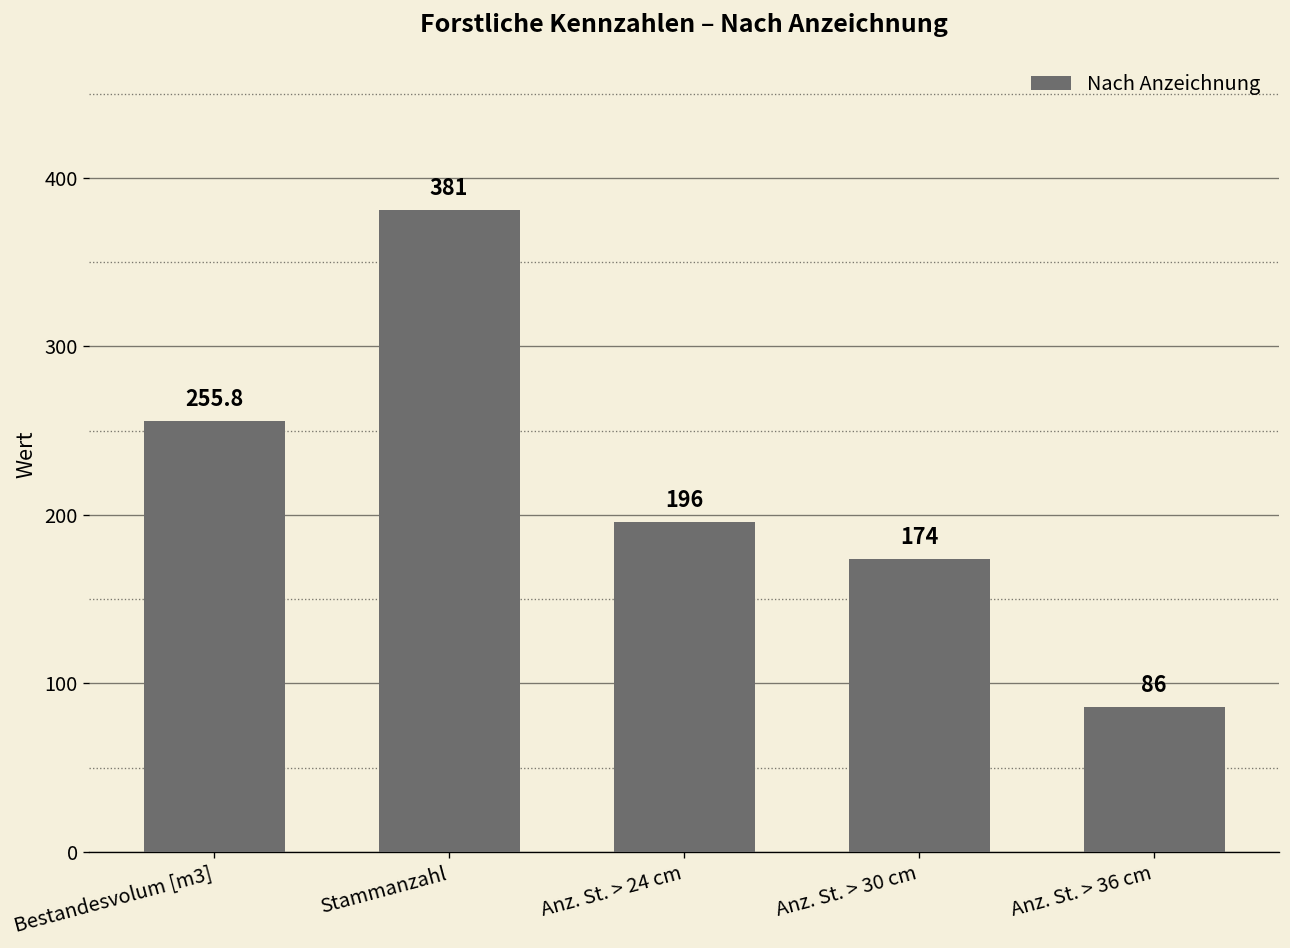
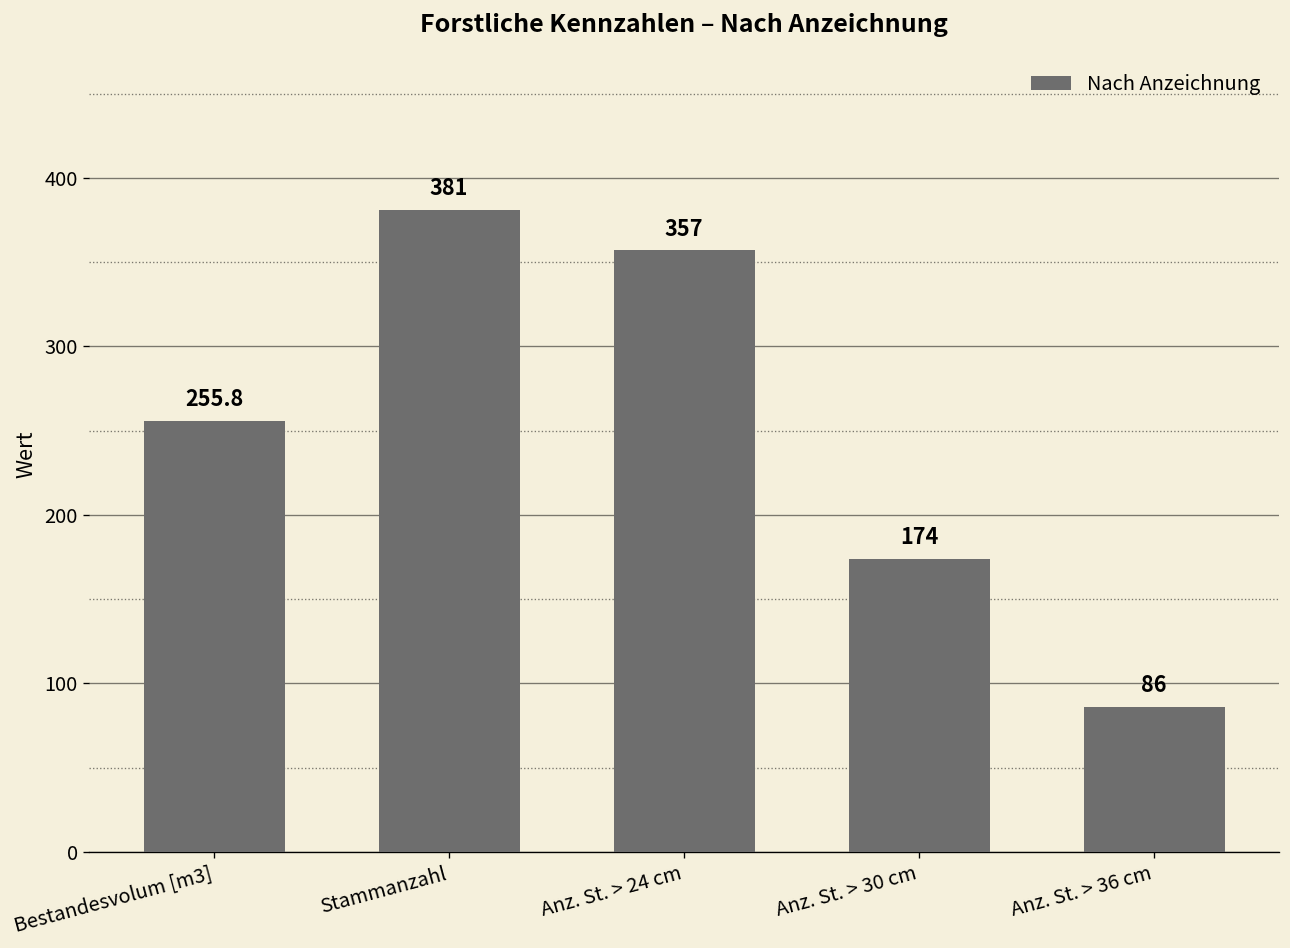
  {
    "Bestandesvolum [m3]": 255.8,
    "Stammanzahl": 381,
-   "Anz. St. > 24 cm": 196,
+   "Anz. St. > 24 cm": 357,
    "Anz. St. > 30 cm": 174,
    "Anz. St. > 36 cm": 86
  }
